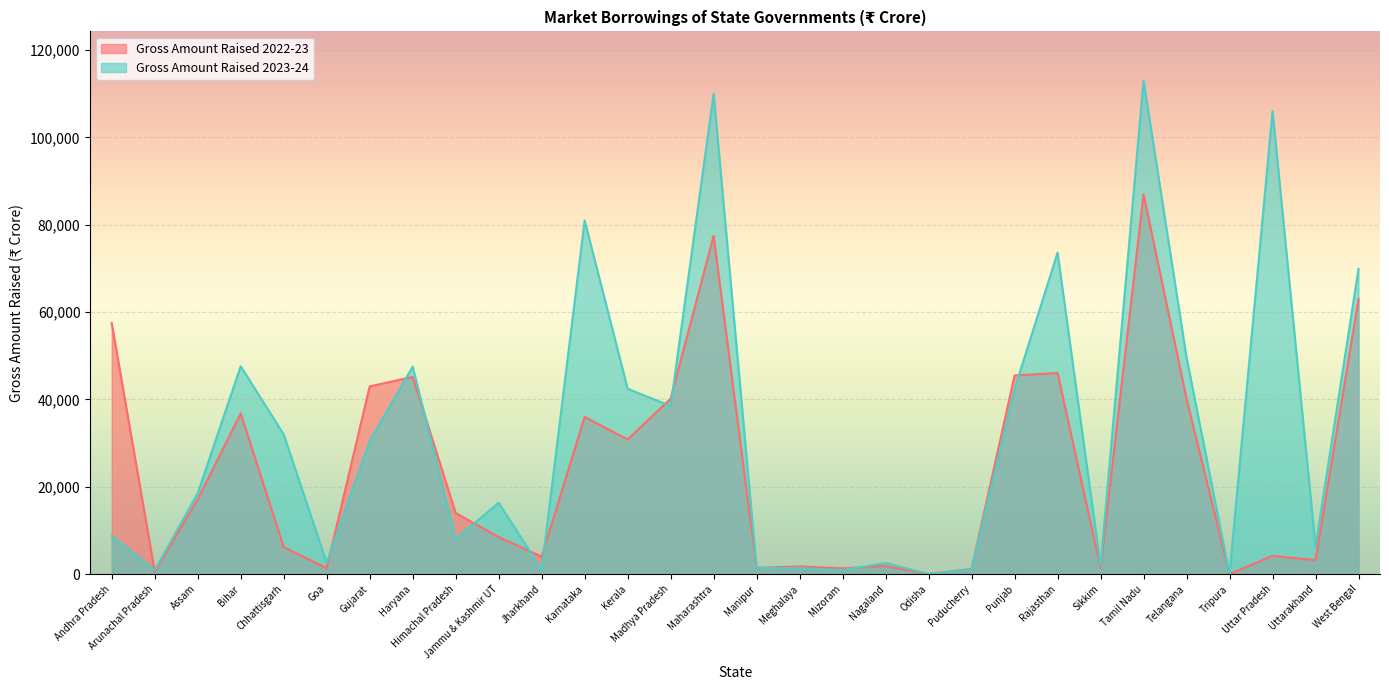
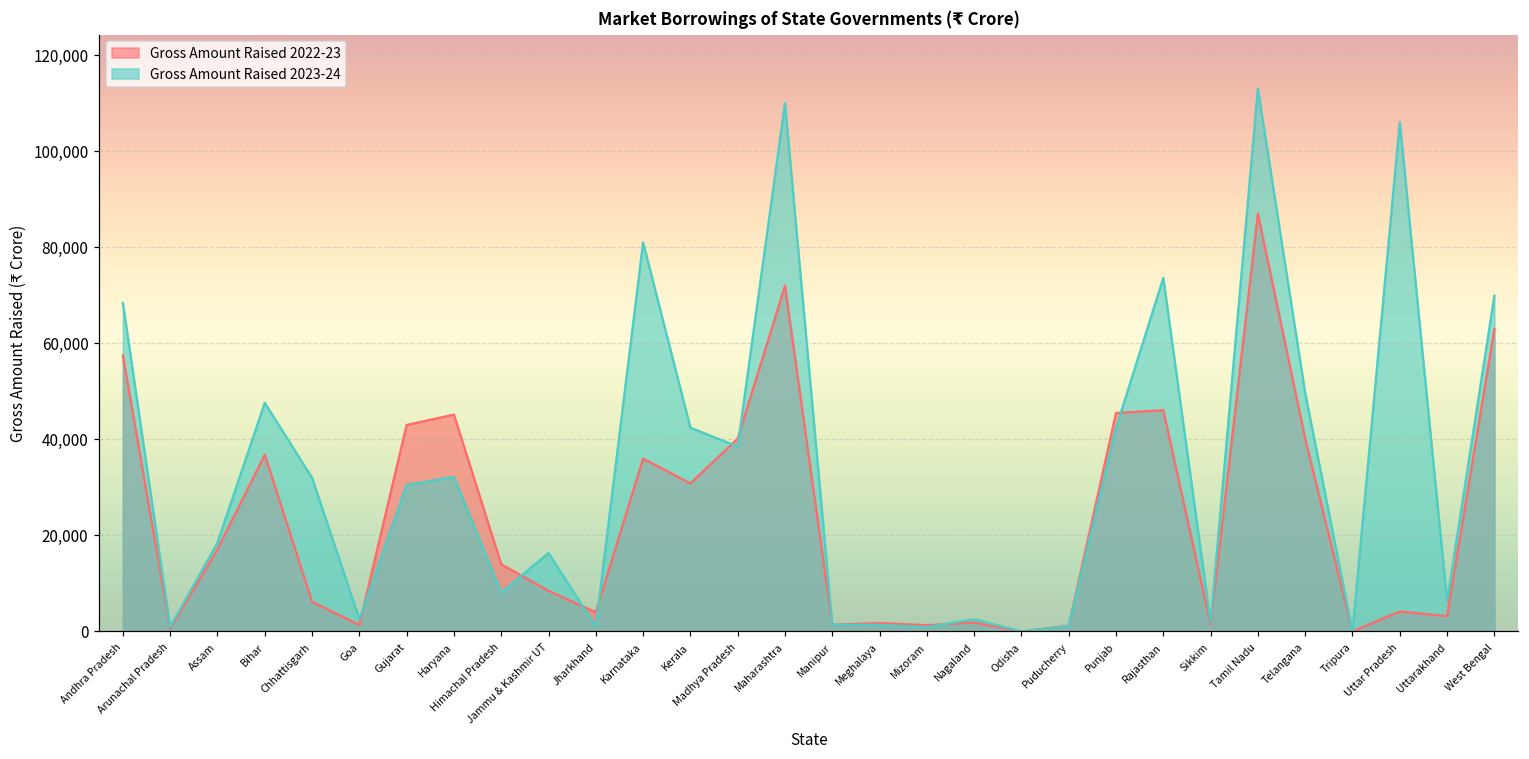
  {
    "Gross Amount Raised 2022-23": {
      "Andhra Pradesh": "57,000",
      "Assam": "17,000",
      "Bihar": "37,000",
      "Chhattisgarh": "6,000",
      "Goa": "1,000",
      "Gujarat": "43,000",
      "Haryana": "45,000",
      "Himachal Pradesh": "14,000",
      "Jammu & Kashmir UT": "8,000",
      "Jharkhand": "4,000",
      "Karnataka": "36,000",
      "Kerala": "31,000",
      "Madhya Pradesh": "40,000",
-     "Maharashtra": "77,000",
+     "Maharashtra": "72,000",
      "Nagaland": "2,000",
      "Punjab": "46,000",
      "Rajasthan": "46,000",
      "Tamil Nadu": "87,000",
      "Telangana": "40,000",
      "Uttar Pradesh": "4,000",
      "Uttarakhand": "3,000",
      "West Bengal": "63,000"
    },
    "Gross Amount Raised 2023-24": {
-     "Andhra Pradesh": "9,000",
+     "Andhra Pradesh": "68,000",
      "Assam": "19,000",
      "Bihar": "48,000",
      "Chhattisgarh": "32,000",
      "Goa": "3,000",
      "Gujarat": "31,000",
-     "Haryana": "48,000",
+     "Haryana": "32,000",
      "Himachal Pradesh": "8,000",
      "Jammu & Kashmir UT": "16,000",
      "Jharkhand": "1,000",
      "Karnataka": "81,000",
      "Kerala": "42,000",
      "Madhya Pradesh": "39,000",
      "Maharashtra": "110,000",
      "Nagaland": "3,000",
      "Punjab": "42,000",
      "Rajasthan": "74,000",
      "Tamil Nadu": "113,000",
      "Telangana": "50,000",
      "Uttar Pradesh": "106,000",
      "Uttarakhand": "6,000",
      "West Bengal": "70,000"
    }
  }
